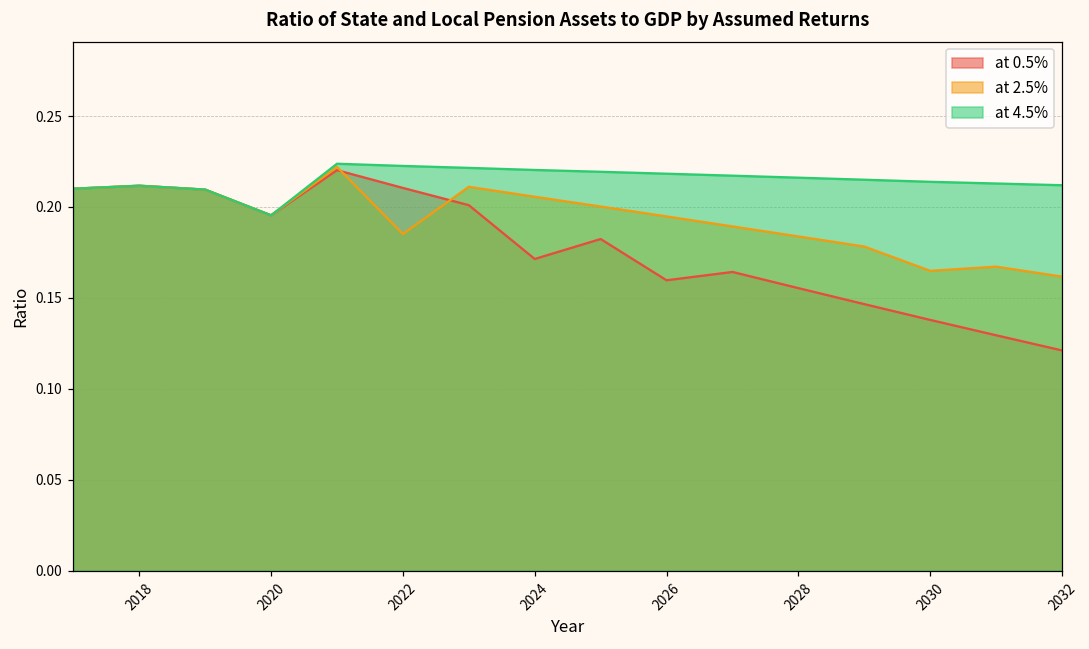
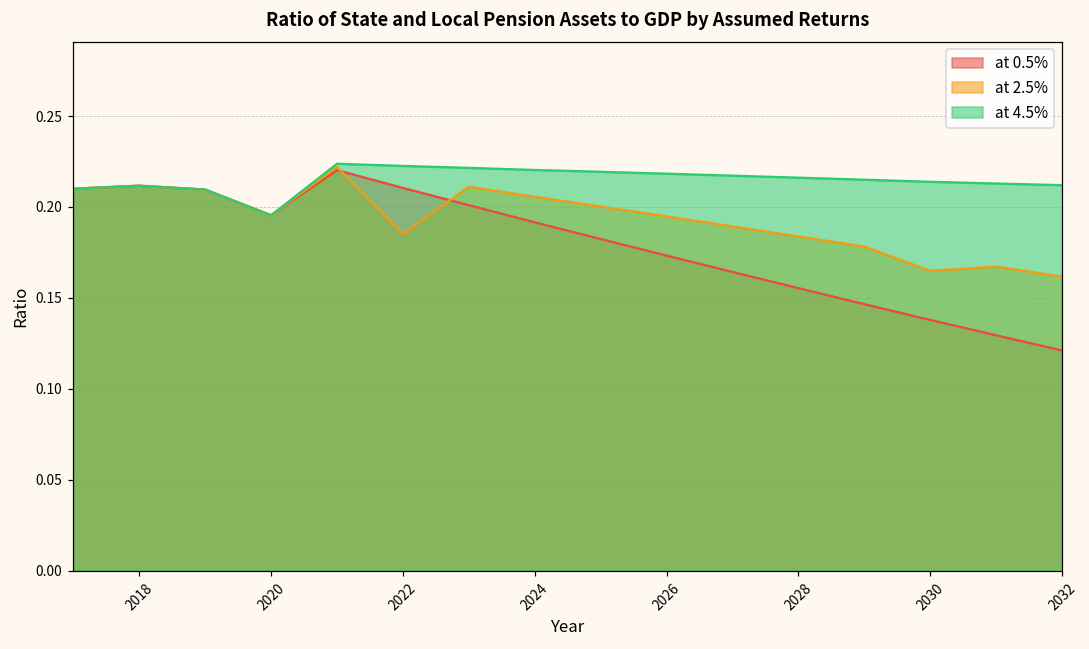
  {
    "at 0.5%": {
      "2022": 0.210,
-     "2024": 0.171,
-     "2026": 0.160,
+     "2024": 0.192,
+     "2026": 0.173,
      "2028": 0.155,
      "2030": 0.138,
      "2032": 0.121
    },
    "at 2.5%": {
      "2022": 0.185,
      "2024": 0.206,
      "2026": 0.195,
      "2028": 0.184,
      "2030": 0.165,
      "2032": 0.162
    },
    "at 4.5%": {
      "2022": 0.223,
      "2024": 0.220,
      "2026": 0.218,
      "2028": 0.216,
      "2030": 0.214,
      "2032": 0.212
    }
  }
